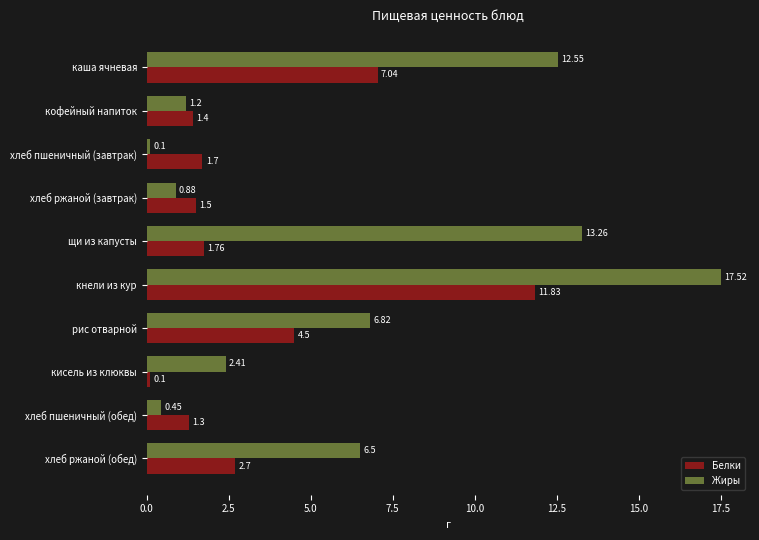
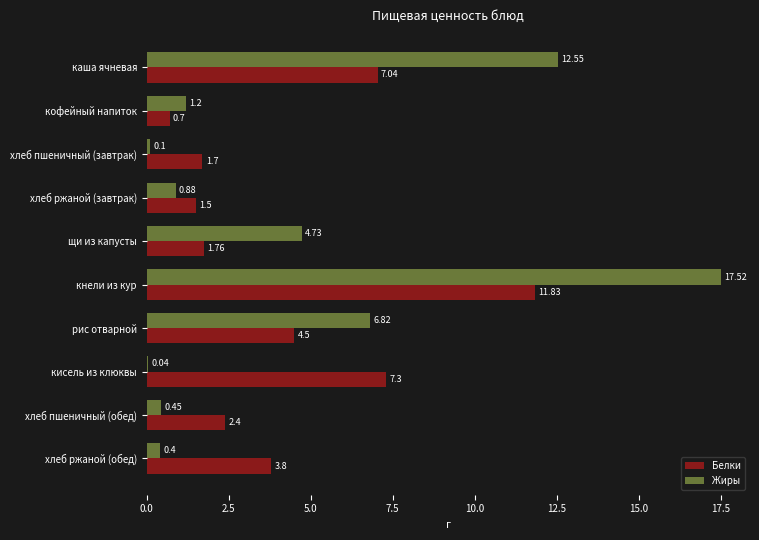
  {
    "Белки": {
      "каша ячневая": 7.04,
-     "кофейный напиток": 1.4,
+     "кофейный напиток": 0.7,
      "хлеб пшеничный (завтрак)": 1.7,
      "хлеб ржаной (завтрак)": 1.5,
      "щи из капусты": 1.76,
      "кнели из кур": 11.83,
      "рис отварной": 4.5,
-     "кисель из клюквы": 0.1,
-     "хлеб пшеничный (обед)": 1.3,
-     "хлеб ржаной (обед)": 2.7
+     "кисель из клюквы": 7.3,
+     "хлеб пшеничный (обед)": 2.4,
+     "хлеб ржаной (обед)": 3.8
    },
    "Жиры": {
      "каша ячневая": 12.55,
      "кофейный напиток": 1.2,
      "хлеб пшеничный (завтрак)": 0.1,
      "хлеб ржаной (завтрак)": 0.88,
-     "щи из капусты": 13.26,
+     "щи из капусты": 4.73,
      "кнели из кур": 17.52,
      "рис отварной": 6.82,
-     "кисель из клюквы": 2.41,
+     "кисель из клюквы": 0.04,
      "хлеб пшеничный (обед)": 0.45,
-     "хлеб ржаной (обед)": 6.5
+     "хлеб ржаной (обед)": 0.4
    }
  }
